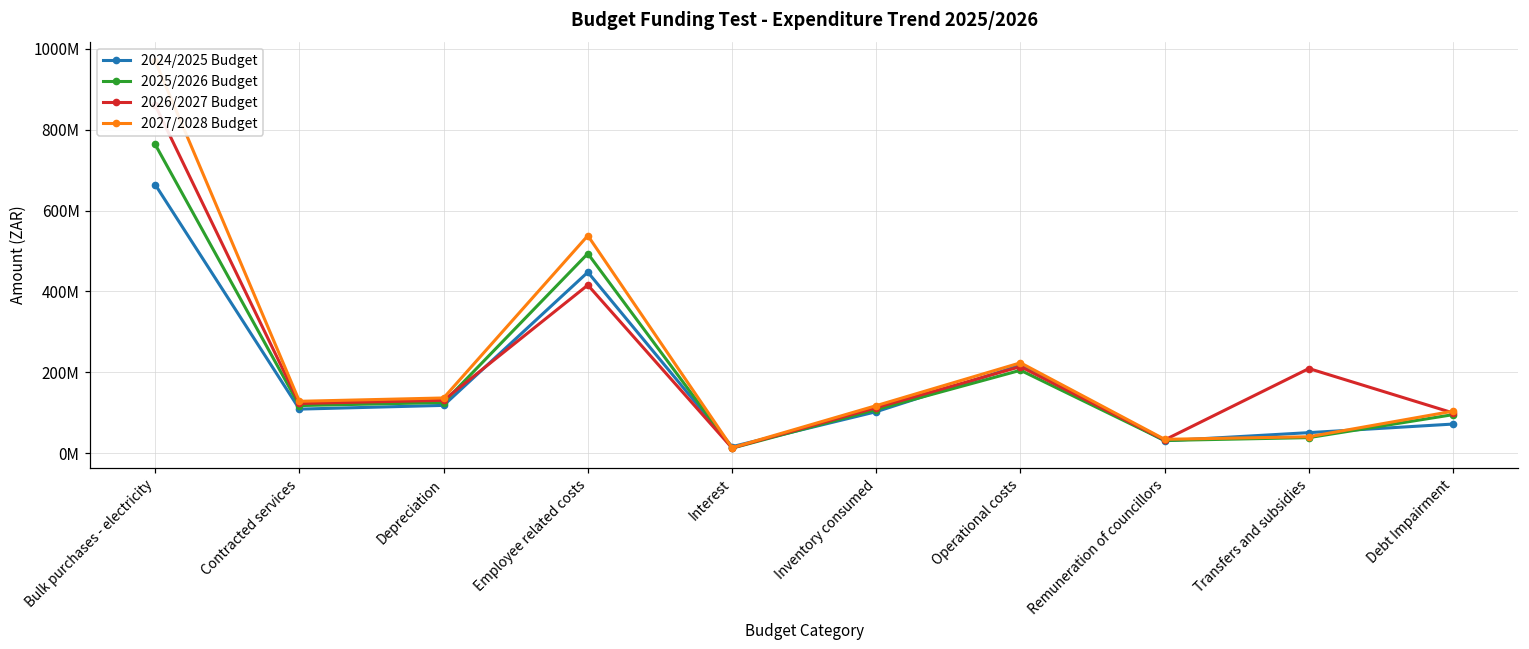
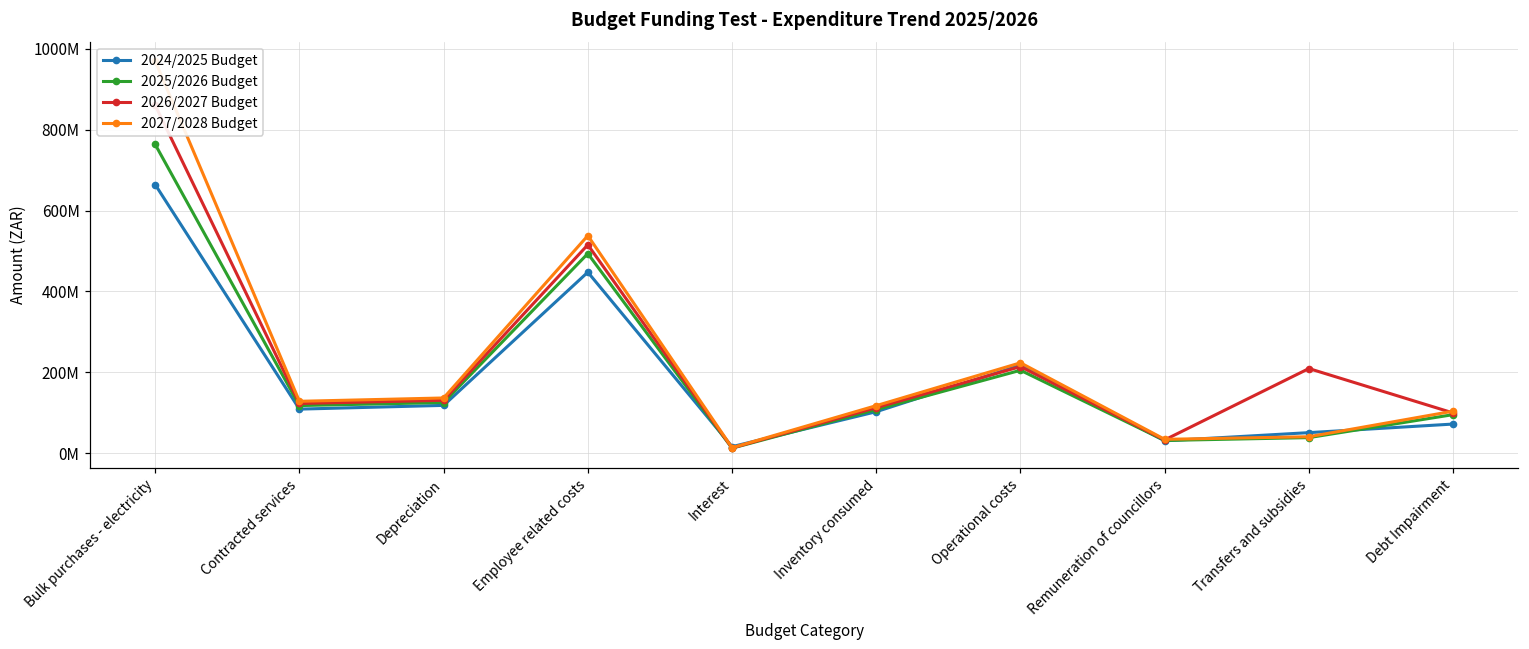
  {
    "2024/2025 Budget": {
      "Bulk purchases - electricity": 660000000,
      "Contracted services": 110000000,
      "Depreciation": 120000000,
      "Employee related costs": 450000000,
      "Transfers and subsidies": 50000000,
      "Debt Impairment": 70000000
    },
    "2025/2026 Budget": {
      "Bulk purchases - electricity": 760000000,
      "Employee related costs": 490000000,
      "Operational costs": 200000000
    },
    "2026/2027 Budget": {
-     "Employee related costs": 420000000,
+     "Employee related costs": 520000000,
      "Transfers and subsidies": 210000000
    },
    "2027/2028 Budget": {
      "Employee related costs": 540000000
    }
  }
